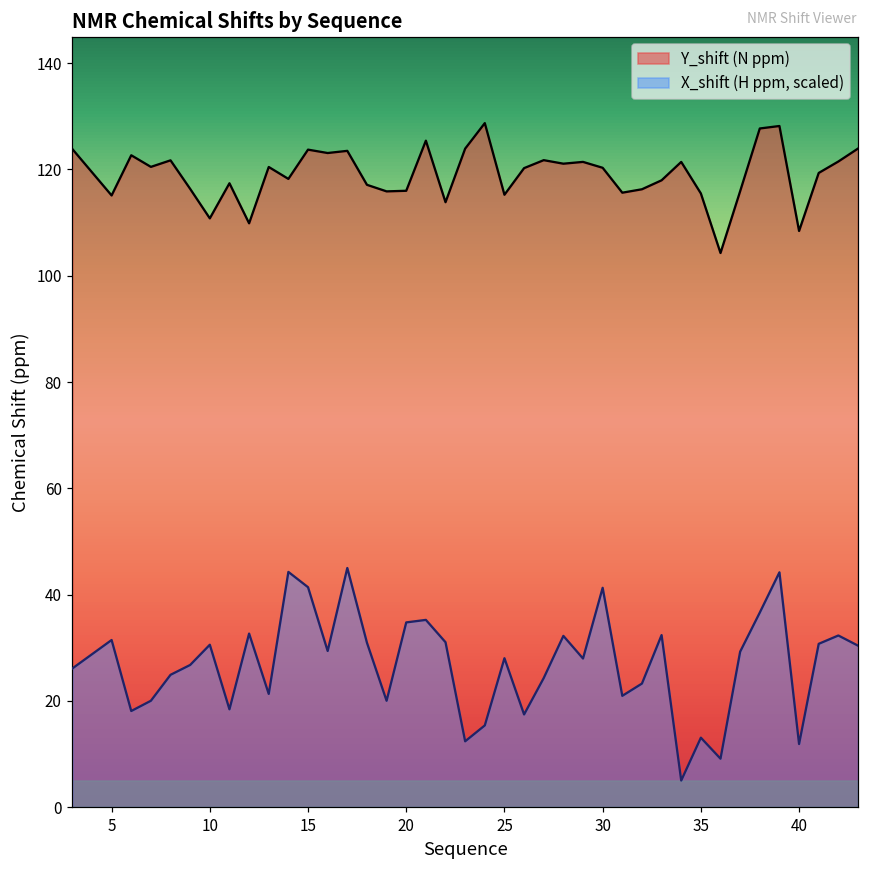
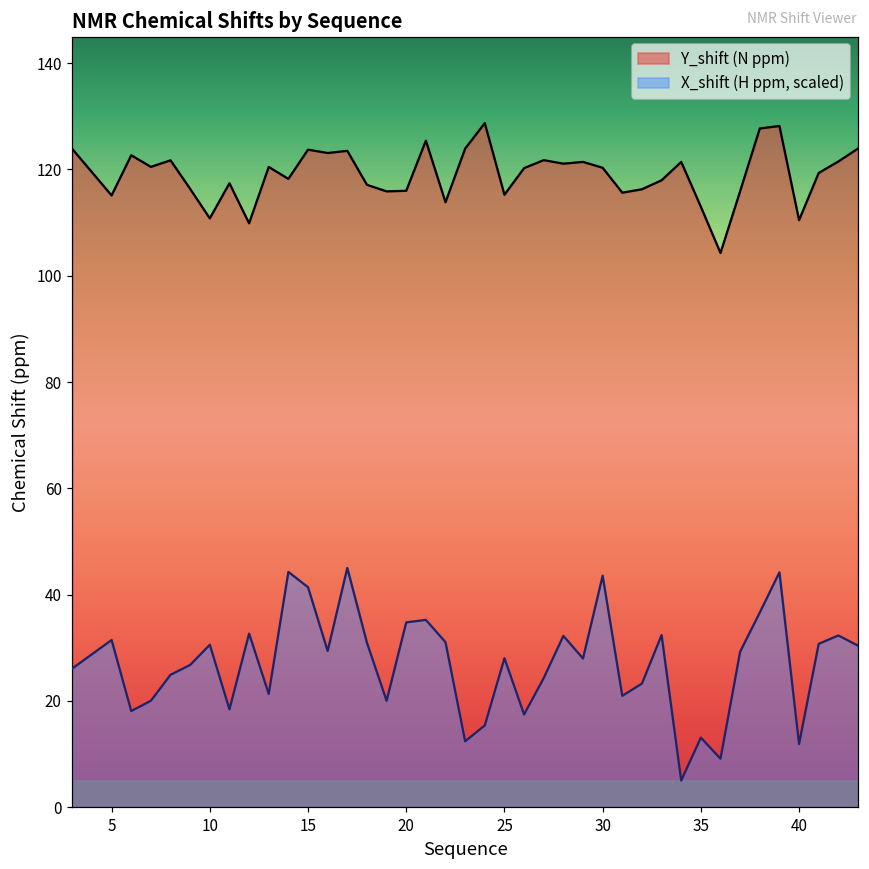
  {
    "Y_shift (N ppm)": {
      "5": 115,
      "10": 111,
      "15": 124,
      "20": 116,
      "25": 115,
      "30": 120,
-     "35": 115,
-     "40": 108
+     "35": 113,
+     "40": 110
    },
    "X_shift (H ppm, scaled)": {
      "5": 31,
      "10": 31,
      "15": 41,
      "20": 35,
      "25": 28,
-     "30": 41,
+     "30": 44,
      "35": 13,
      "40": 12
    }
  }
